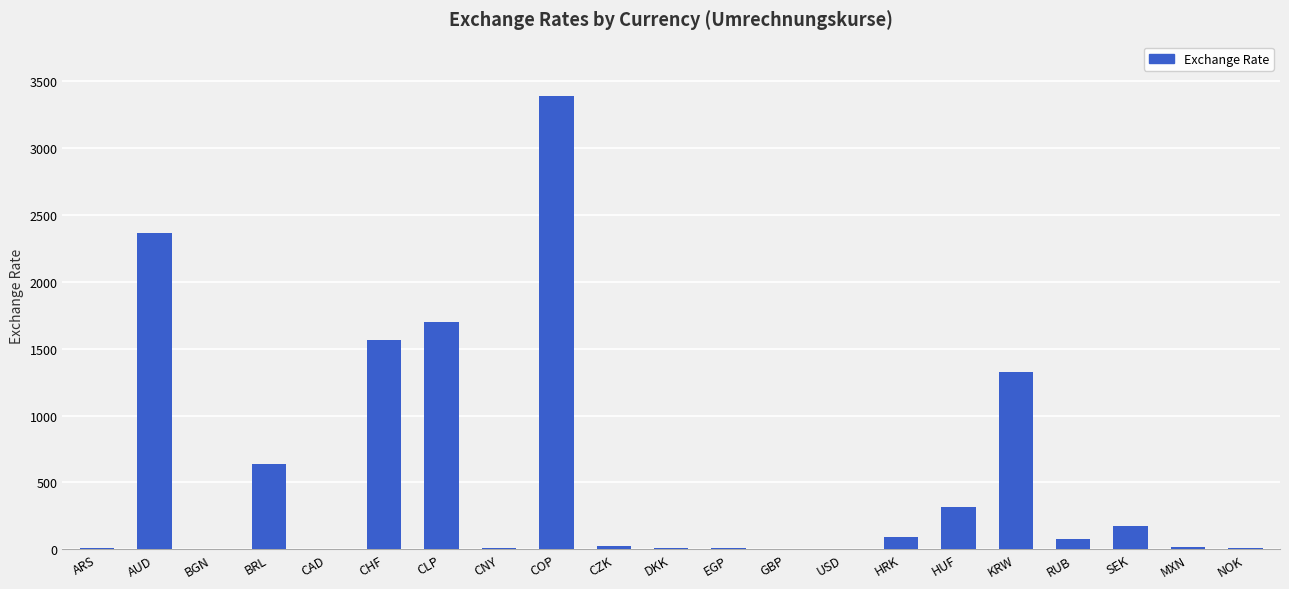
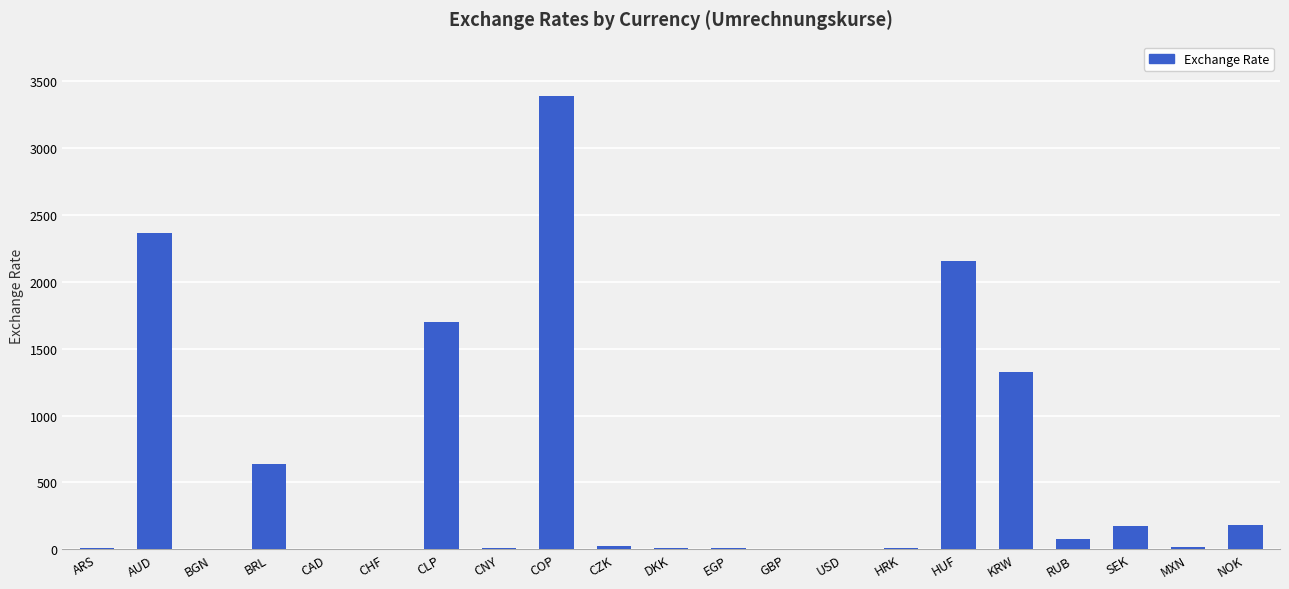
  {
    "AUD": 2370,
    "BRL": 640,
-   "CHF": 1560,
+   "CHF": 0,
    "CLP": 1700,
    "COP": 3390,
    "CZK": 30,
-   "HRK": 90,
-   "HUF": 310,
+   "HRK": 10,
+   "HUF": 2150,
    "KRW": 1320,
    "RUB": 80,
    "SEK": 170,
    "MXN": 20,
-   "NOK": 10
+   "NOK": 180
  }
